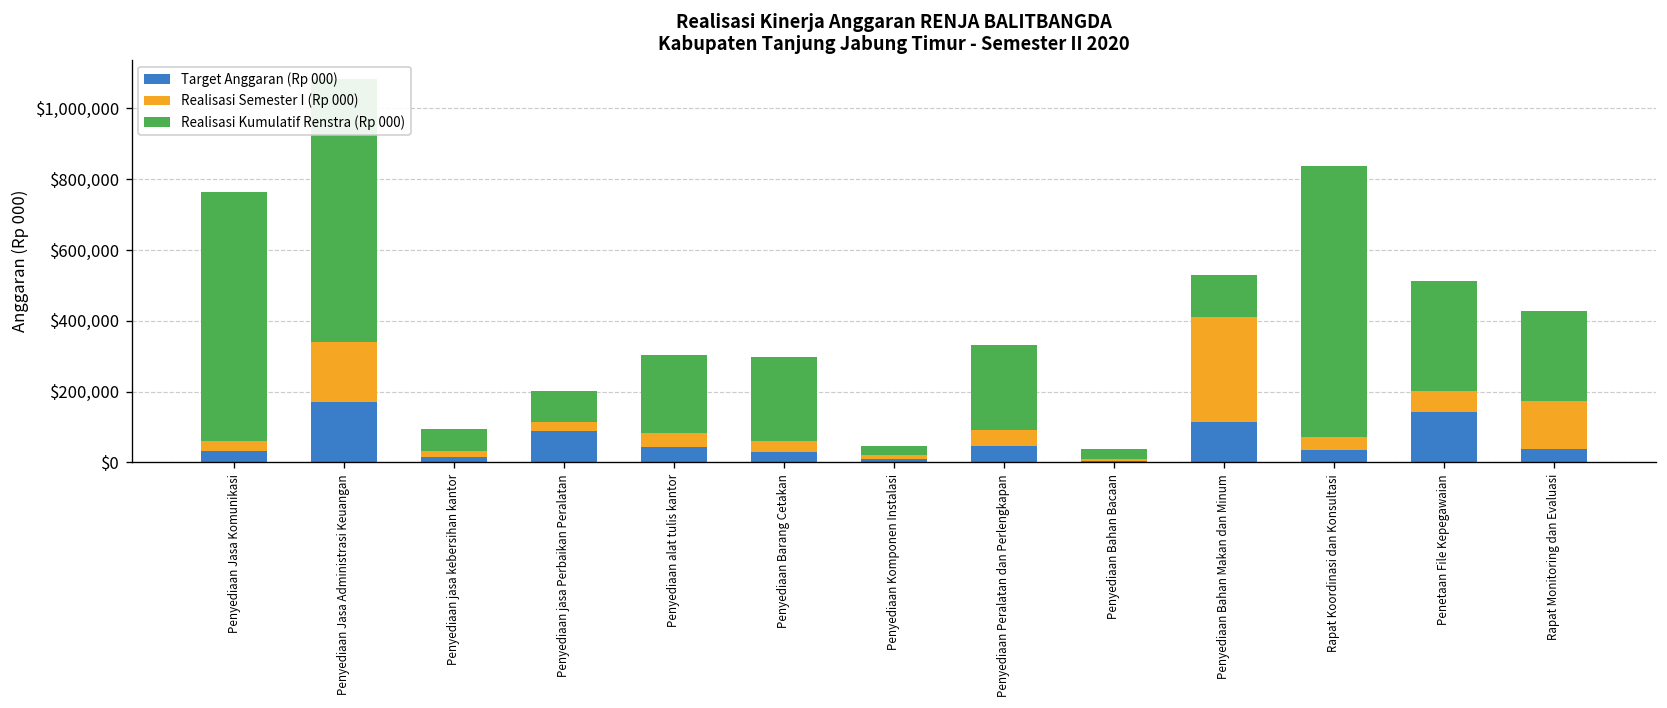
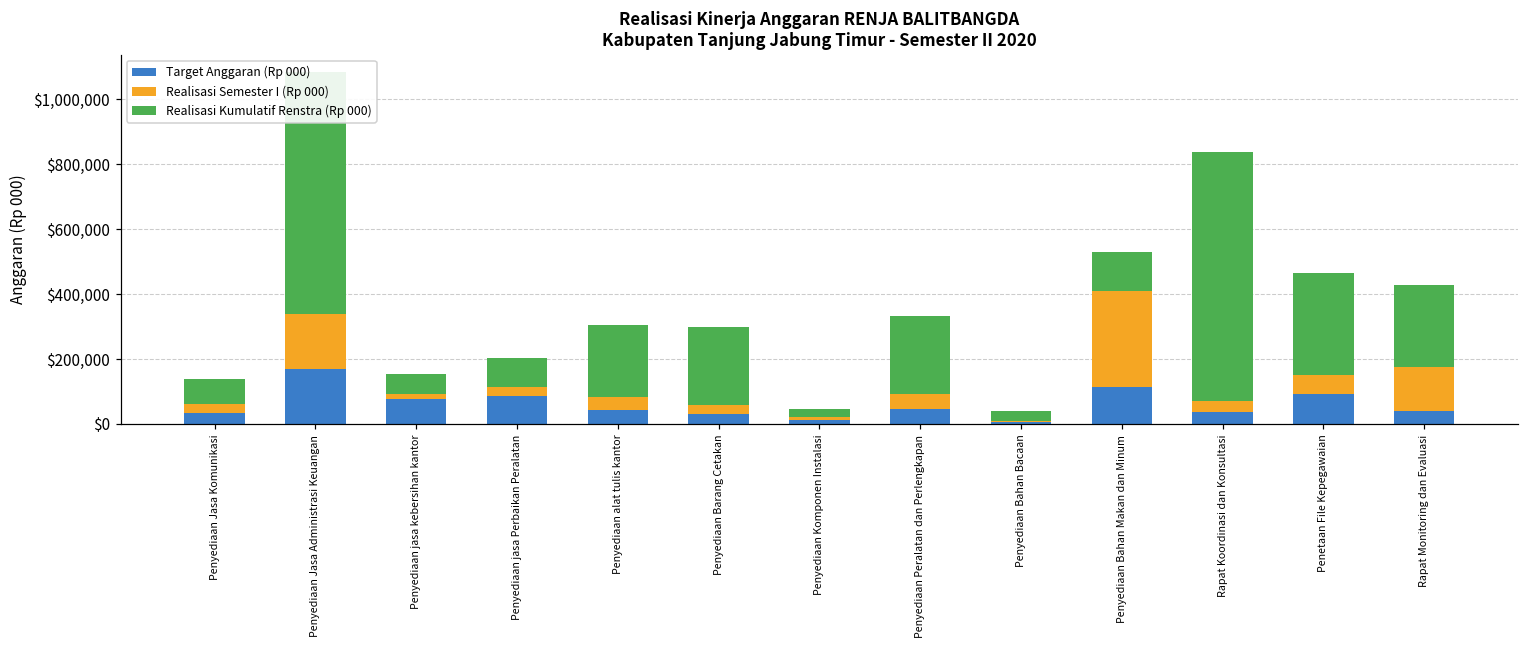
  {
    "Target Anggaran (Rp 000)": {
      "Penyediaan Jasa Komunikasi": "$30,000",
      "Penyediaan Jasa Administrasi Keuangan": "$170,000",
-     "Penyediaan jasa kebersihan kantor": "$20,000",
+     "Penyediaan jasa kebersihan kantor": "$80,000",
      "Penyediaan jasa Perbaikan Peralatan": "$90,000",
      "Penyediaan alat tulis kantor": "$40,000",
      "Penyediaan Barang Cetakan": "$30,000",
      "Penyediaan Komponen Instalasi": "$10,000",
      "Penyediaan Peralatan dan Perlengkapan": "$50,000",
      "Penyediaan Bahan Makan dan Minum": "$110,000",
      "Rapat Koordinasi dan Konsultasi": "$40,000",
-     "Penetaan File Kepegawaian": "$140,000",
+     "Penetaan File Kepegawaian": "$90,000",
      "Rapat Monitoring dan Evaluasi": "$40,000"
    },
    "Realisasi Semester I (Rp 000)": {
      "Penyediaan Jasa Komunikasi": "$30,000",
      "Penyediaan Jasa Administrasi Keuangan": "$170,000",
      "Penyediaan jasa kebersihan kantor": "$20,000",
      "Penyediaan jasa Perbaikan Peralatan": "$30,000",
      "Penyediaan alat tulis kantor": "$40,000",
      "Penyediaan Barang Cetakan": "$30,000",
      "Penyediaan Komponen Instalasi": "$10,000",
      "Penyediaan Peralatan dan Perlengkapan": "$50,000",
      "Penyediaan Bahan Makan dan Minum": "$300,000",
      "Rapat Koordinasi dan Konsultasi": "$40,000",
      "Penetaan File Kepegawaian": "$60,000",
      "Rapat Monitoring dan Evaluasi": "$140,000"
    },
    "Realisasi Kumulatif Renstra (Rp 000)": {
-     "Penyediaan Jasa Komunikasi": "$700,000",
+     "Penyediaan Jasa Komunikasi": "$80,000",
      "Penyediaan jasa kebersihan kantor": "$60,000",
      "Penyediaan jasa Perbaikan Peralatan": "$90,000",
      "Penyediaan alat tulis kantor": "$220,000",
      "Penyediaan Barang Cetakan": "$240,000",
      "Penyediaan Komponen Instalasi": "$20,000",
      "Penyediaan Peralatan dan Perlengkapan": "$240,000",
      "Penyediaan Bahan Bacaan": "$30,000",
      "Penyediaan Bahan Makan dan Minum": "$120,000",
      "Rapat Koordinasi dan Konsultasi": "$770,000",
      "Penetaan File Kepegawaian": "$310,000",
      "Rapat Monitoring dan Evaluasi": "$250,000"
    }
  }
